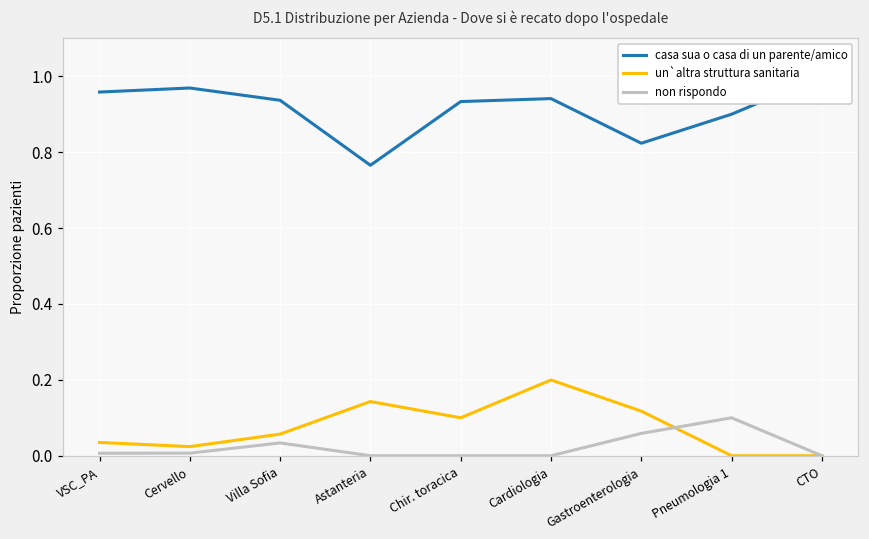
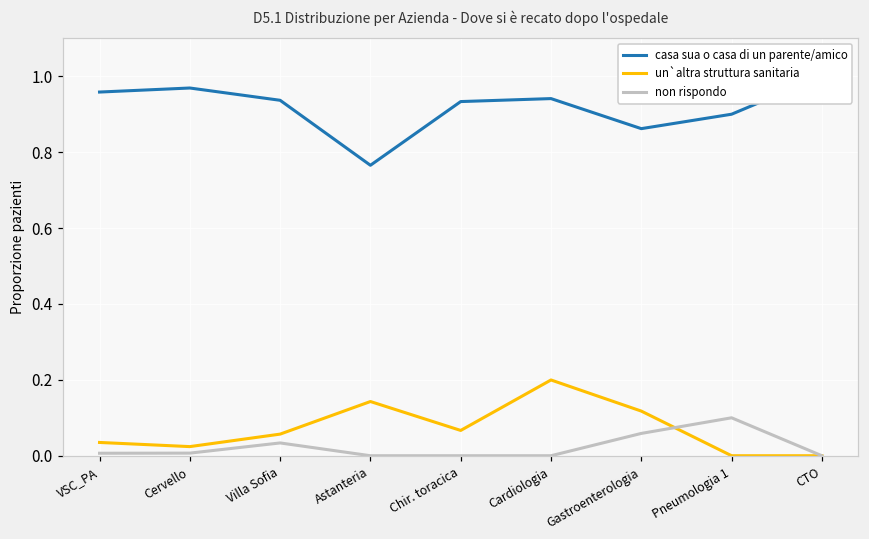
  {
    "casa sua o casa di un parente/amico": {
      "VSC_PA": 0.96,
      "Cervello": 0.97,
      "Villa Sofia": 0.94,
      "Astanteria": 0.77,
      "Chir. toracica": 0.93,
      "Cardiologia": 0.94,
-     "Gastroenterologia": 0.82,
+     "Gastroenterologia": 0.86,
      "Pneumologia 1": 0.90
    },
    "un`altra struttura sanitaria": {
      "VSC_PA": 0.04,
      "Cervello": 0.02,
      "Villa Sofia": 0.06,
      "Astanteria": 0.14,
-     "Chir. toracica": 0.10,
+     "Chir. toracica": 0.07,
      "Cardiologia": 0.20,
      "Gastroenterologia": 0.12,
      "Pneumologia 1": 0.00
    },
    "non rispondo": {
      "VSC_PA": 0.01,
      "Cervello": 0.01,
      "Villa Sofia": 0.03,
      "Astanteria": 0.00,
      "Chir. toracica": 0.00,
      "Cardiologia": 0.00,
      "Gastroenterologia": 0.06,
      "Pneumologia 1": 0.10
    }
  }
